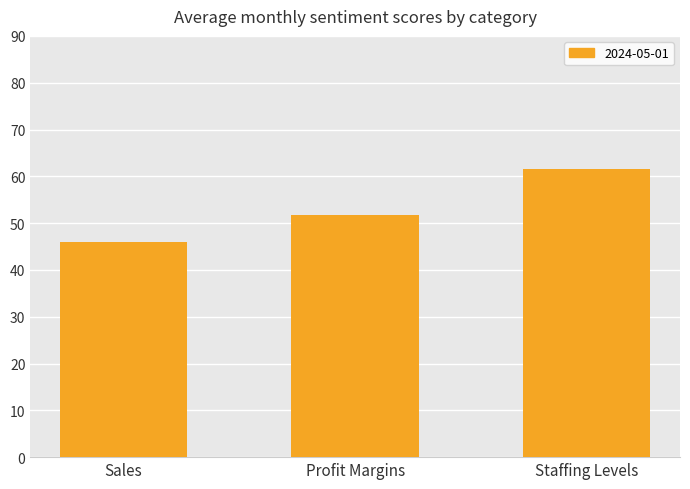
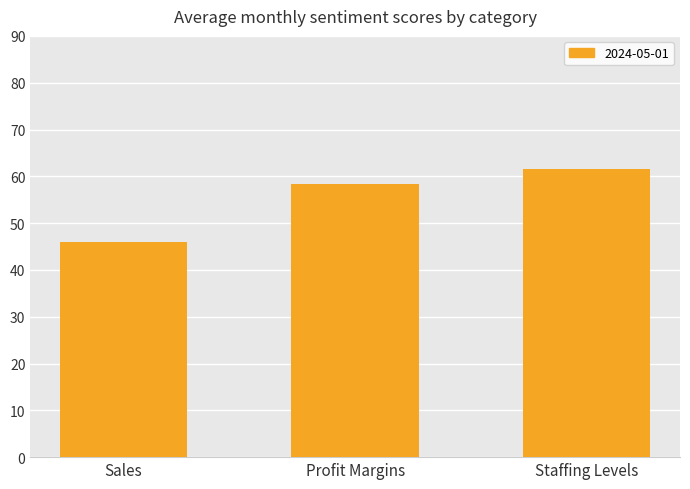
  {
    "Sales": 46,
-   "Profit Margins": 52,
+   "Profit Margins": 58,
    "Staffing Levels": 62
  }
